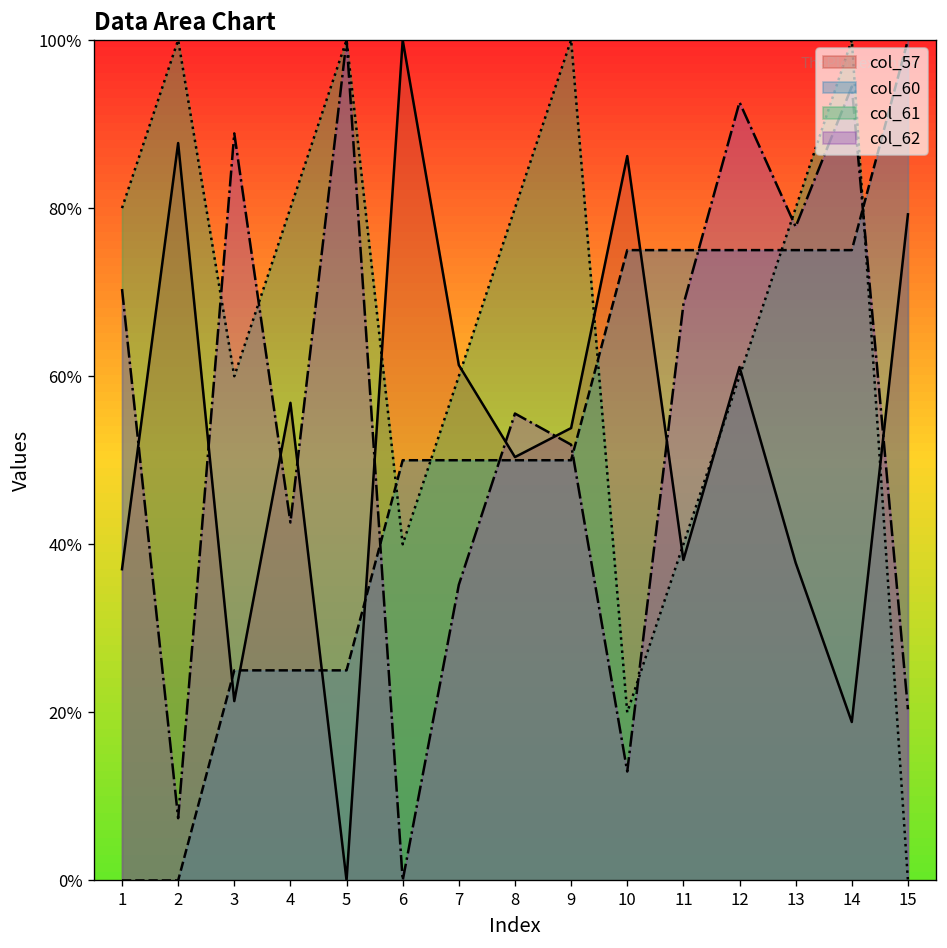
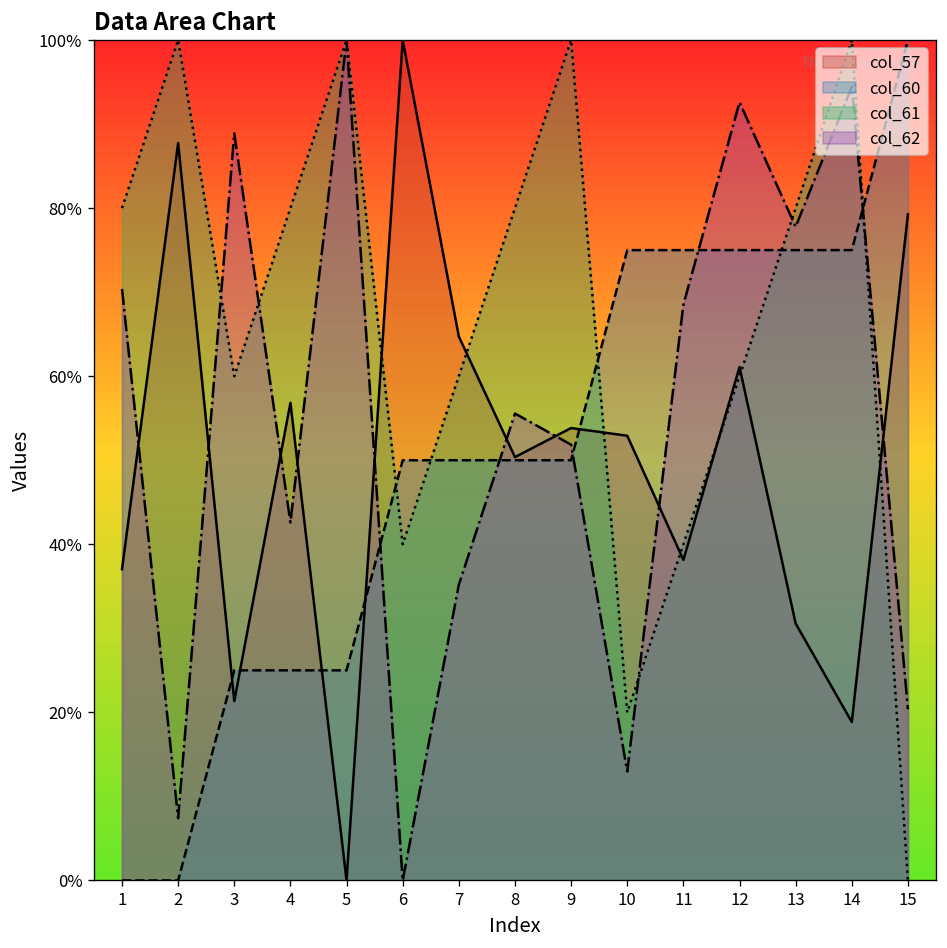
  {
    "col_57": {
      "1": "37%",
      "2": "88%",
      "3": "21%",
      "4": "57%",
      "5": "0%",
      "6": "100%",
-     "7": "61%",
+     "7": "65%",
      "8": "50%",
      "9": "54%",
-     "10": "86%",
+     "10": "53%",
      "11": "38%",
      "12": "61%",
-     "13": "38%",
+     "13": "31%",
      "14": "19%",
      "15": "79%"
    },
    "col_62": {
      "1": "70%",
      "2": "7%",
      "3": "89%",
      "4": "43%",
      "6": "0%",
      "7": "35%",
      "8": "56%",
      "9": "52%",
      "10": "13%",
      "11": "69%",
      "12": "93%",
      "13": "78%",
      "15": "20%"
    }
  }
